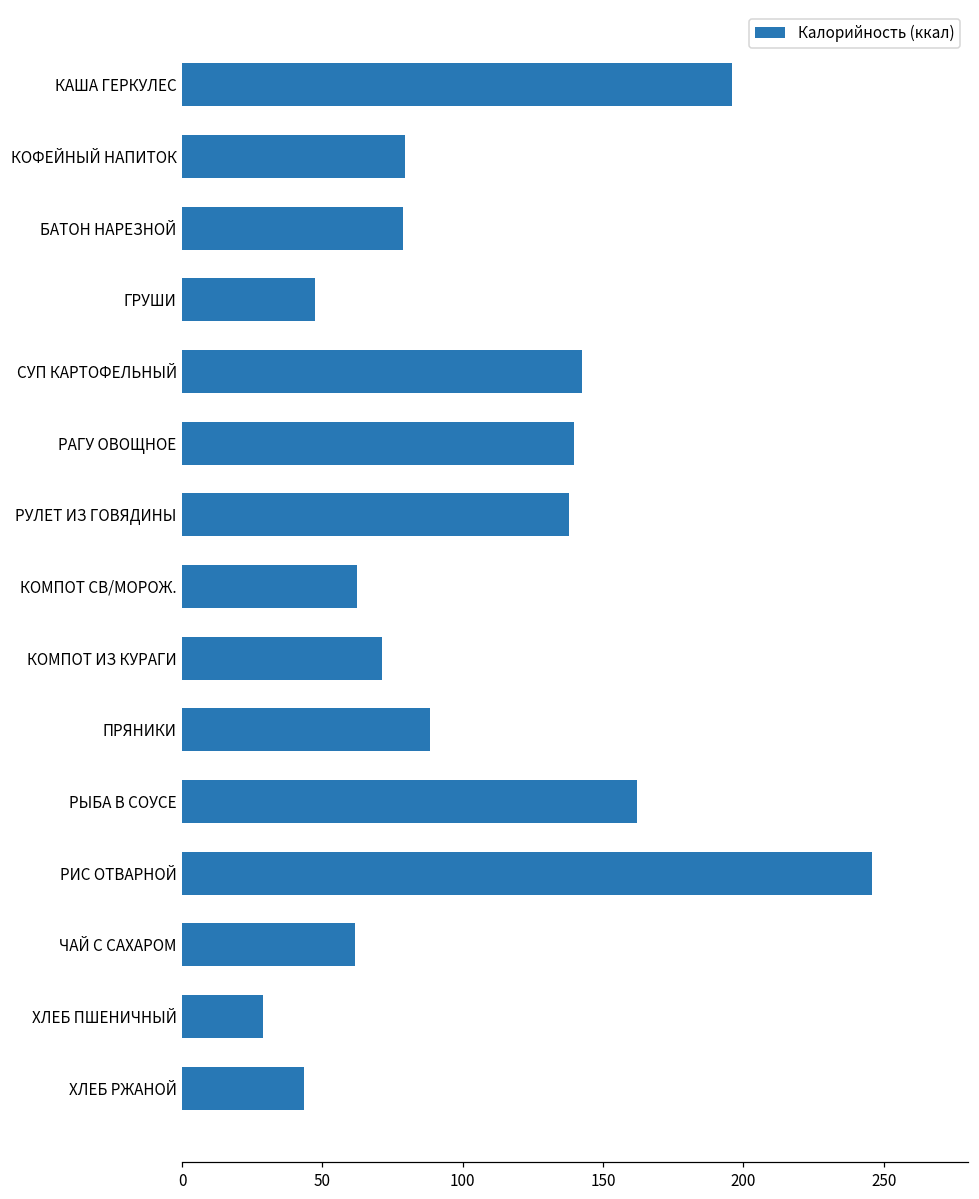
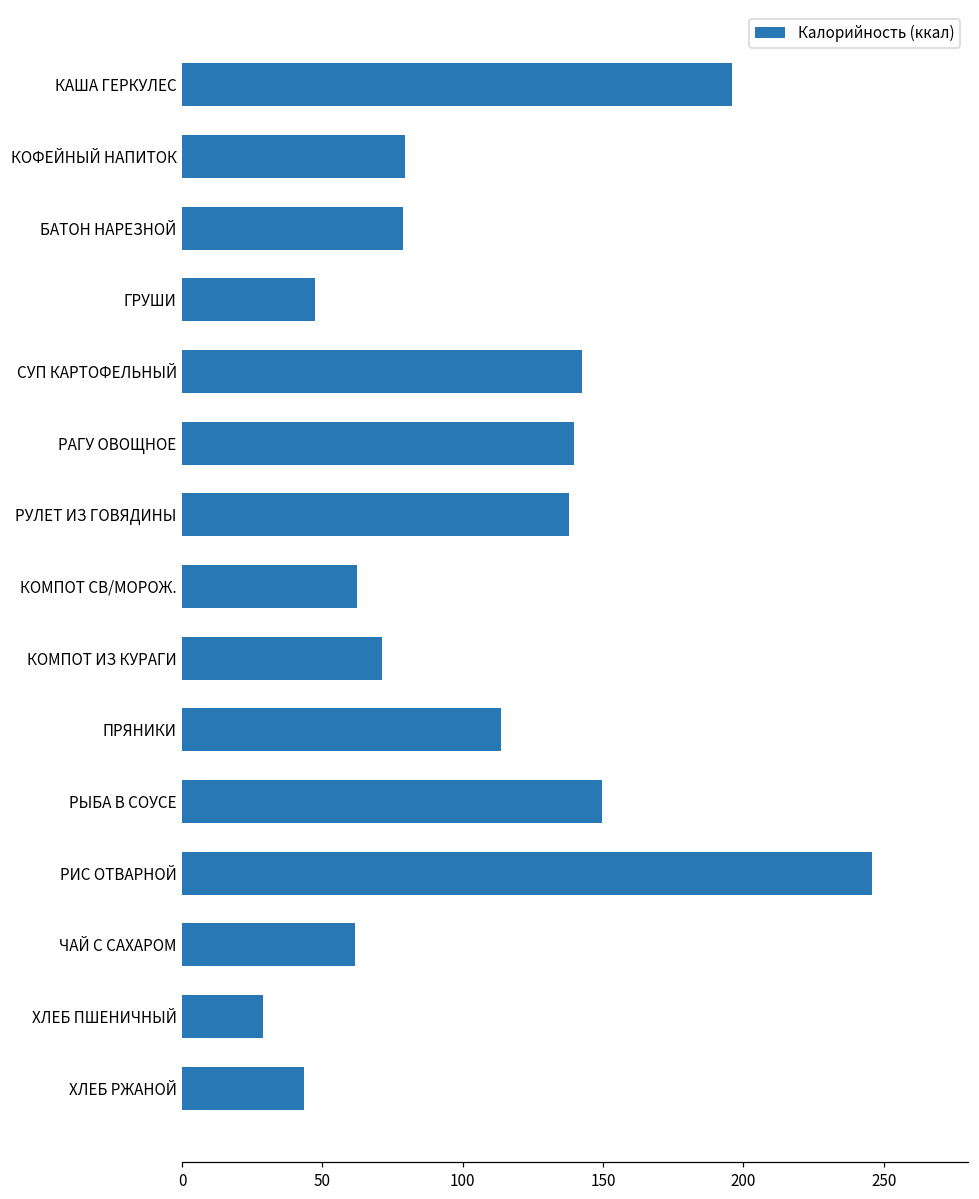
  {
    "КАША ГЕРКУЛЕС": 196,
    "КОФЕЙНЫЙ НАПИТОК": 79,
    "БАТОН НАРЕЗНОЙ": 79,
    "ГРУШИ": 48,
    "СУП КАРТОФЕЛЬНЫЙ": 142,
    "РАГУ ОВОЩНОЕ": 140,
    "РУЛЕТ ИЗ ГОВЯДИНЫ": 138,
    "КОМПОТ СВ/МОРОЖ.": 62,
    "КОМПОТ ИЗ КУРАГИ": 71,
-   "ПРЯНИКИ": 88,
-   "РЫБА В СОУСЕ": 162,
+   "ПРЯНИКИ": 113,
+   "РЫБА В СОУСЕ": 150,
    "РИС ОТВАРНОЙ": 246,
    "ЧАЙ С САХАРОМ": 62,
    "ХЛЕБ ПШЕНИЧНЫЙ": 29,
    "ХЛЕБ РЖАНОЙ": 44
  }
